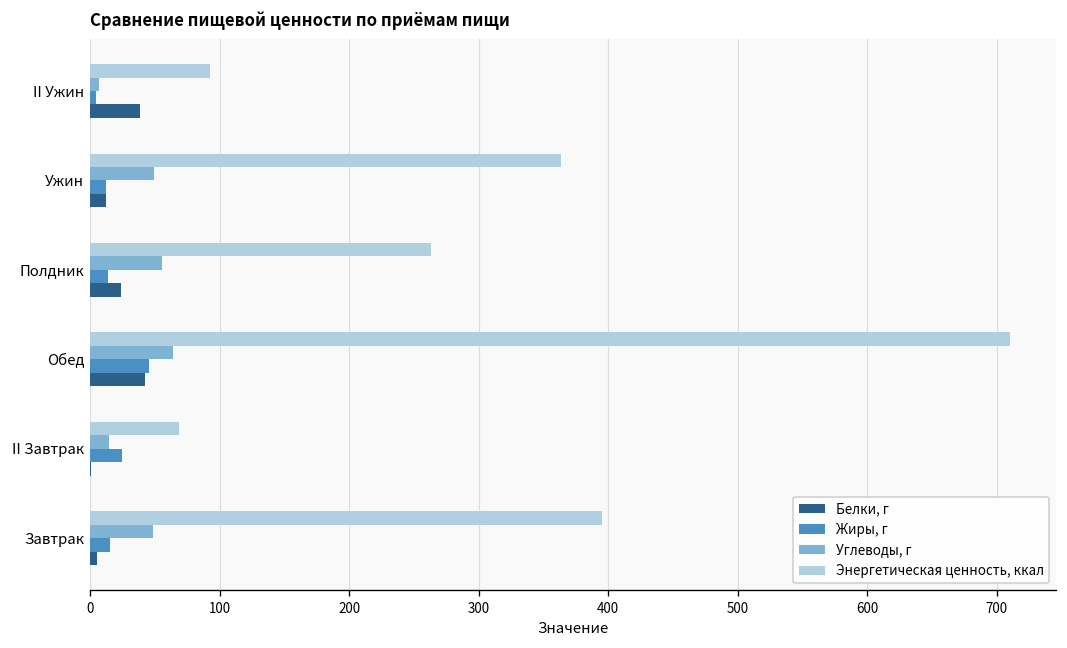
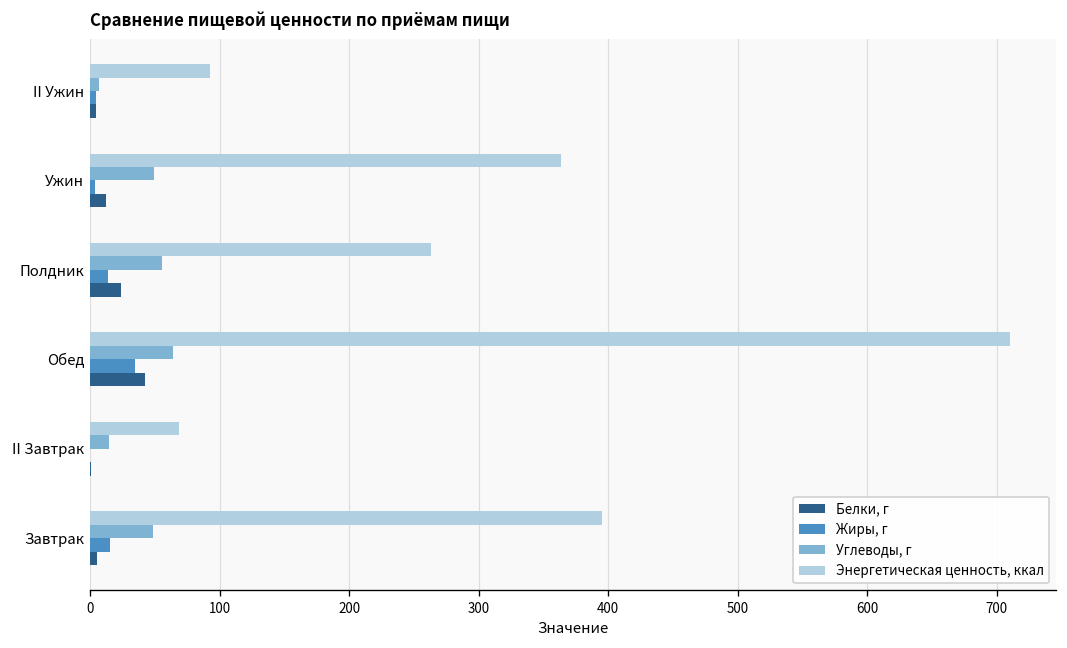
  {
    "Белки, г": {
-     "II Ужин": 39,
+     "II Ужин": 5,
      "Ужин": 12,
      "Полдник": 24,
      "Обед": 43,
      "Завтрак": 6
    },
    "Жиры, г": {
      "II Ужин": 4,
-     "Ужин": 12,
+     "Ужин": 4,
      "Полдник": 14,
-     "Обед": 46,
-     "II Завтрак": 25,
+     "Обед": 35,
+     "II Завтрак": 0,
      "Завтрак": 15
    }
  }
